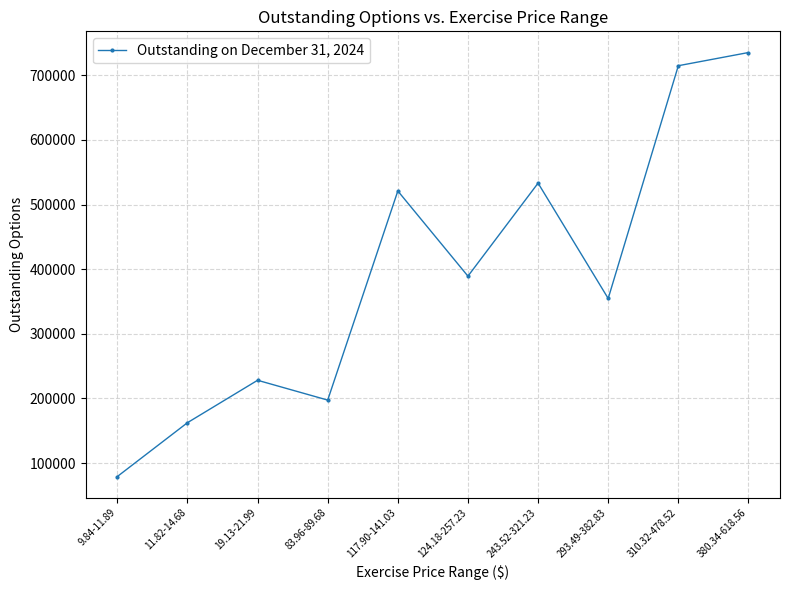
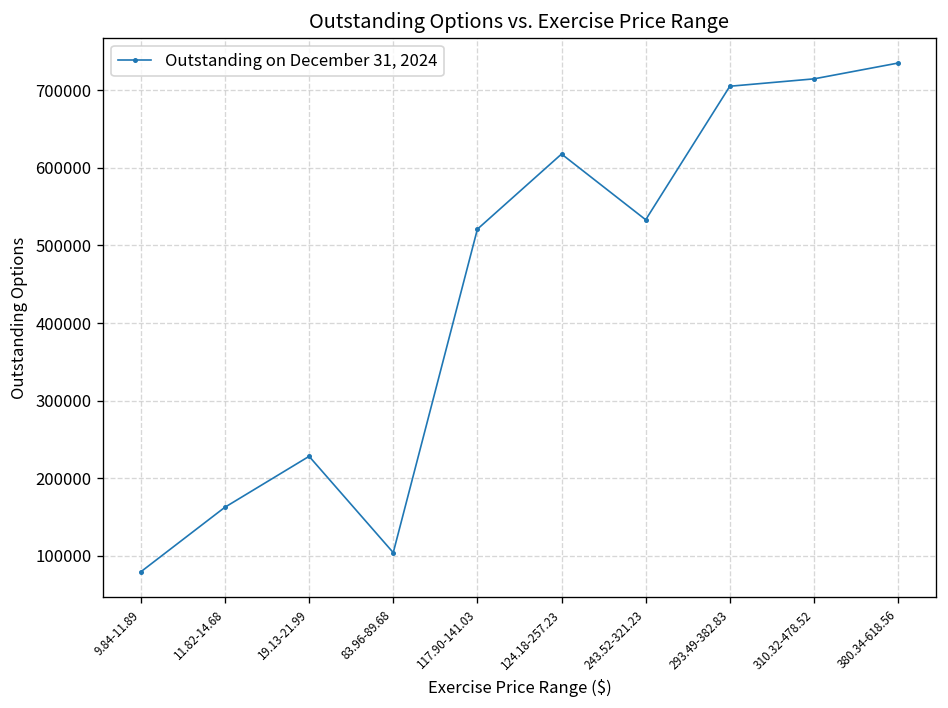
  {
    "9.84-11.89": 80000,
    "11.82-14.68": 160000,
    "19.13-21.99": 230000,
-   "83.96-89.68": 200000,
+   "83.96-89.68": 100000,
    "117.90-141.03": 520000,
-   "124.18-257.23": 390000,
+   "124.18-257.23": 620000,
    "243.52-321.23": 530000,
-   "293.49-382.83": 350000,
+   "293.49-382.83": 710000,
    "310.32-478.52": 710000,
    "380.34-618.56": 740000
  }
